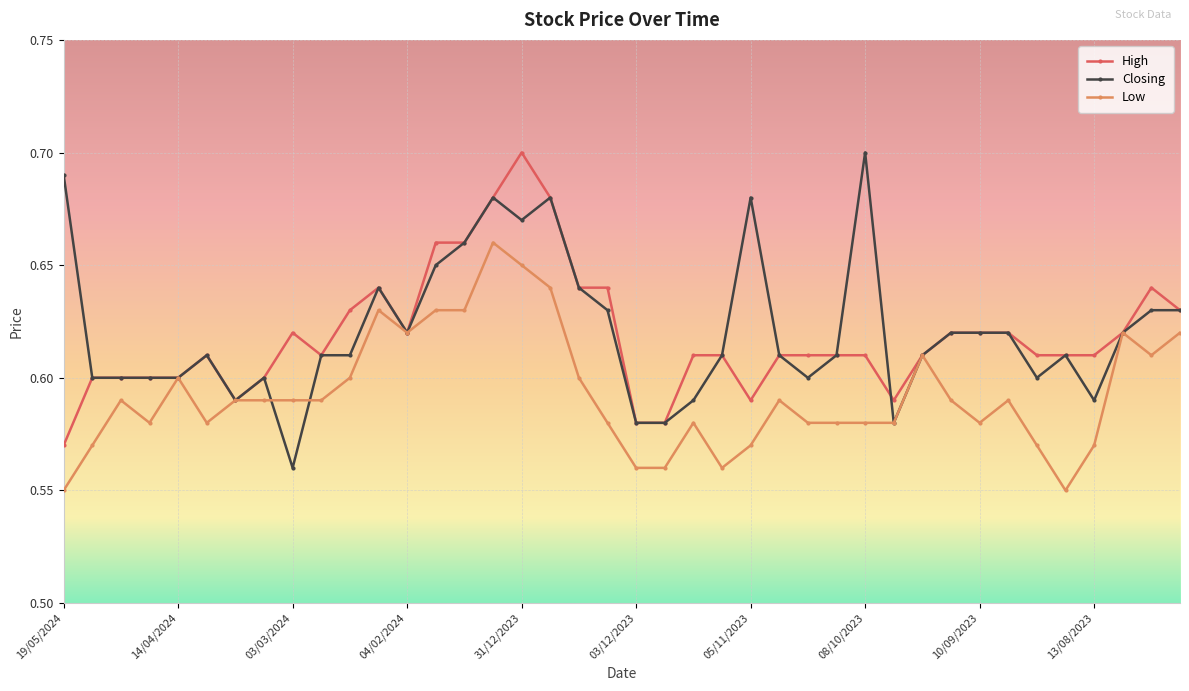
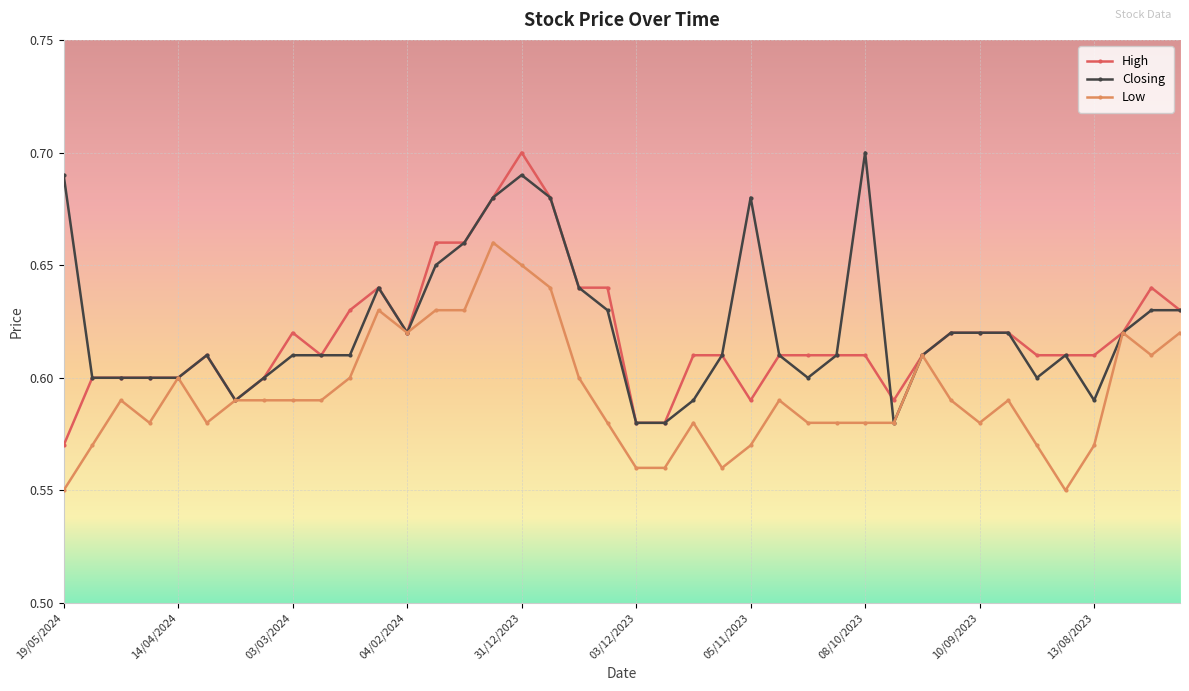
  {
    "Closing": {
      "19/05/2024": 0.69,
-     "03/03/2024": 0.56,
-     "31/12/2023": 0.67,
+     "03/03/2024": 0.61,
+     "31/12/2023": 0.69,
      "05/11/2023": 0.68,
      "08/10/2023": 0.70,
      "13/08/2023": 0.59
    }
  }
